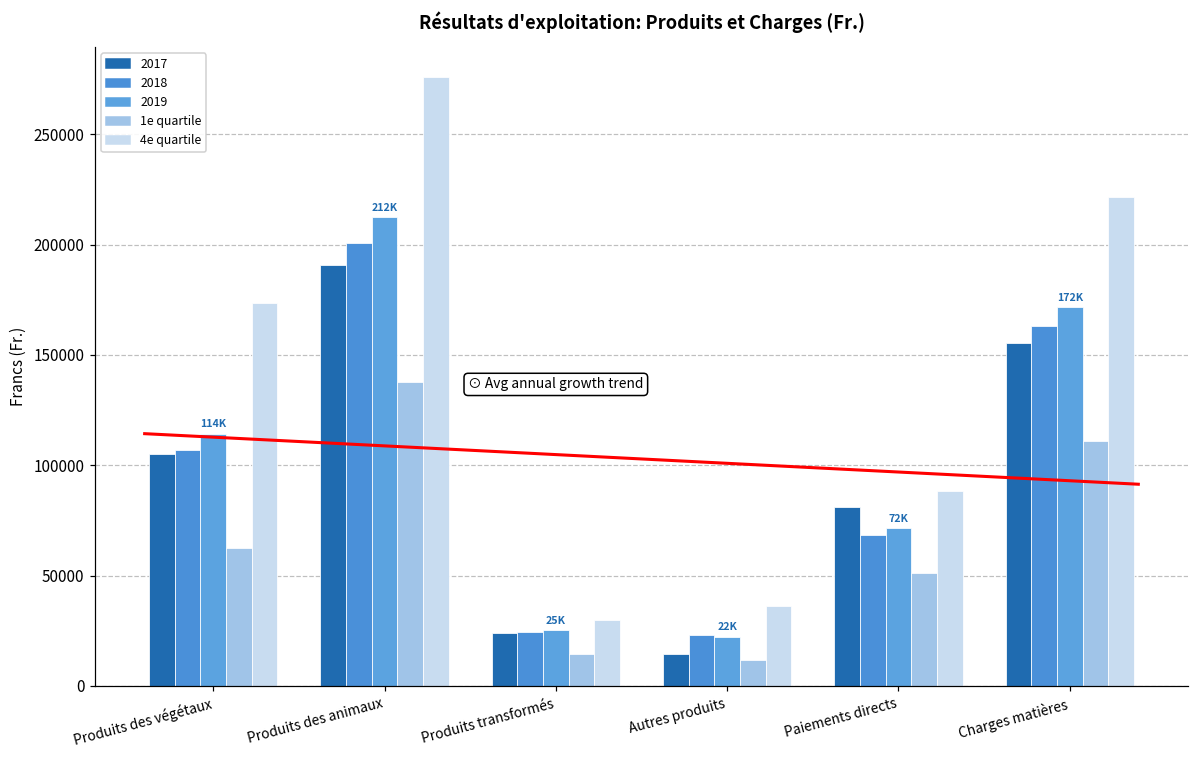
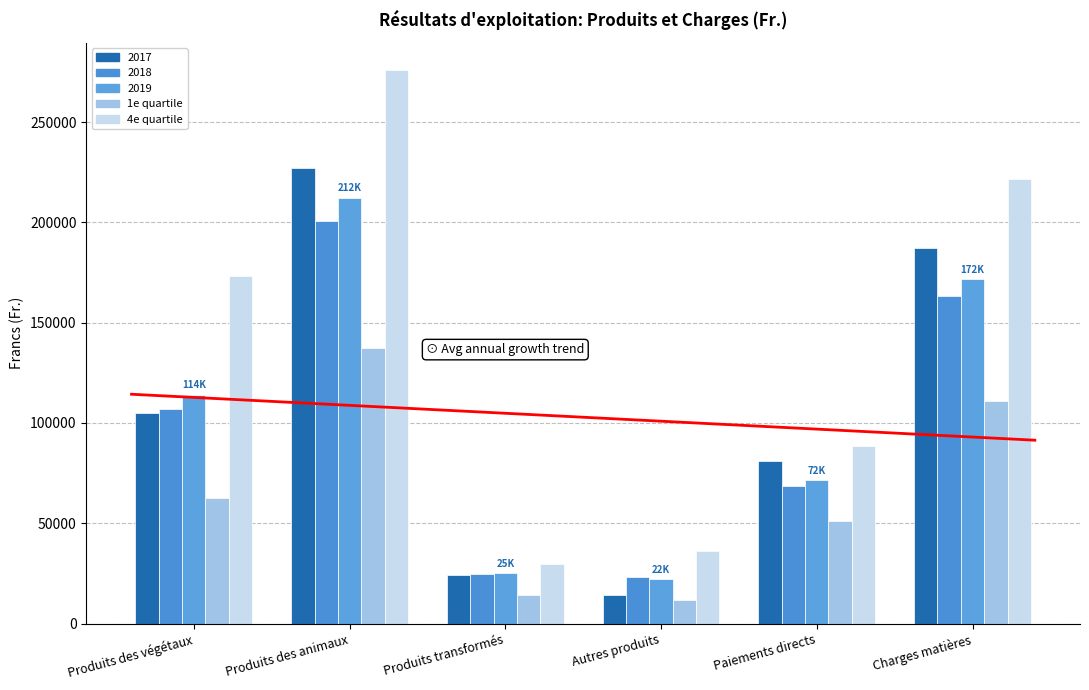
  {
    "2017": {
      "Produits des végétaux": 105000,
-     "Produits des animaux": 191000,
+     "Produits des animaux": 227000,
      "Produits transformés": 24000,
      "Autres produits": 14000,
      "Paiements directs": 81000,
-     "Charges matières": 155000
+     "Charges matières": 187000
    }
  }
